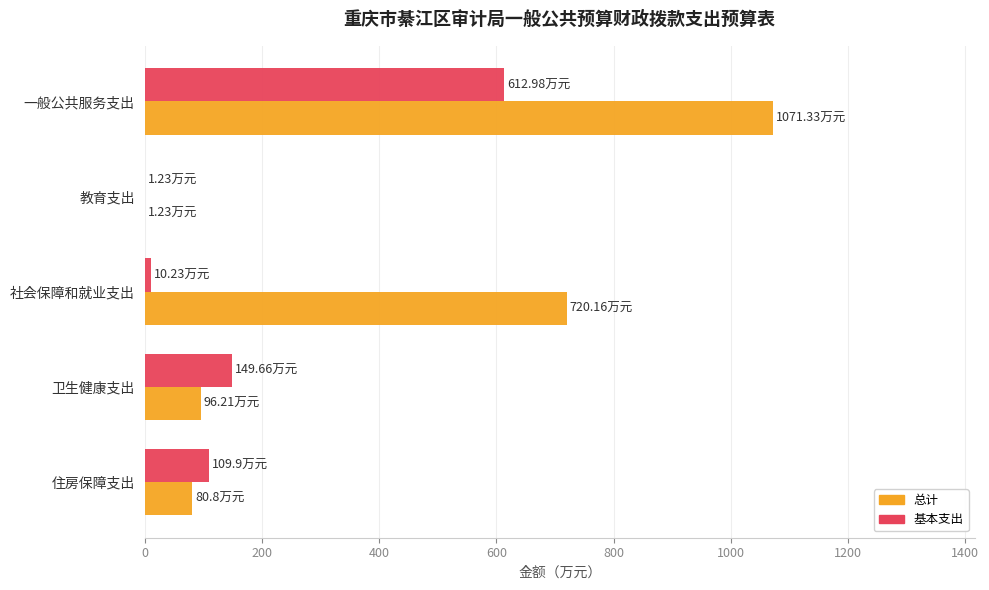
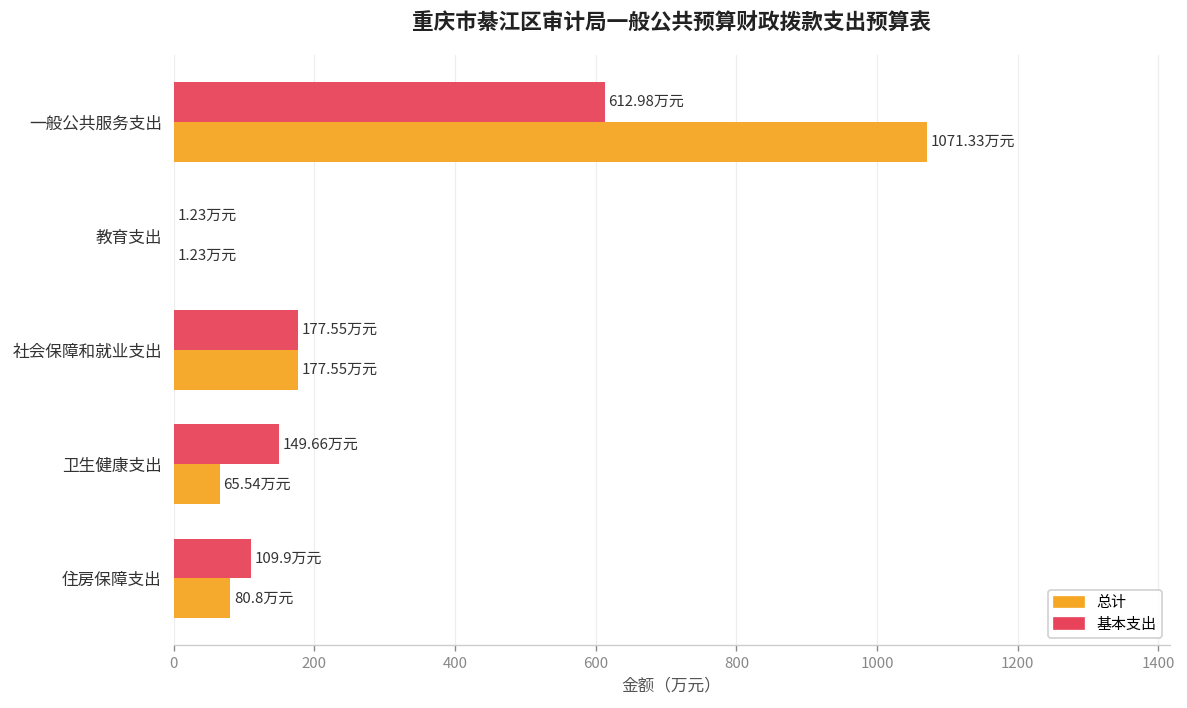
  {
    "总计": {
      "一般公共服务支出": 1071.33,
      "教育支出": 1.23,
-     "社会保障和就业支出": 720.16,
-     "卫生健康支出": 96.21,
+     "社会保障和就业支出": 177.55,
+     "卫生健康支出": 65.54,
      "住房保障支出": 80.8
    },
    "基本支出": {
      "一般公共服务支出": 612.98,
      "教育支出": 1.23,
-     "社会保障和就业支出": 10.23,
+     "社会保障和就业支出": 177.55,
      "卫生健康支出": 149.66,
      "住房保障支出": 109.9
    }
  }
